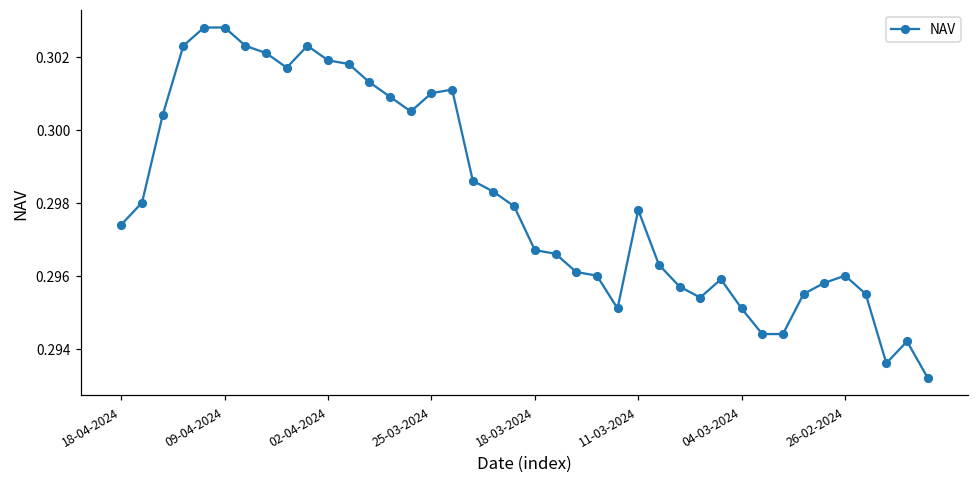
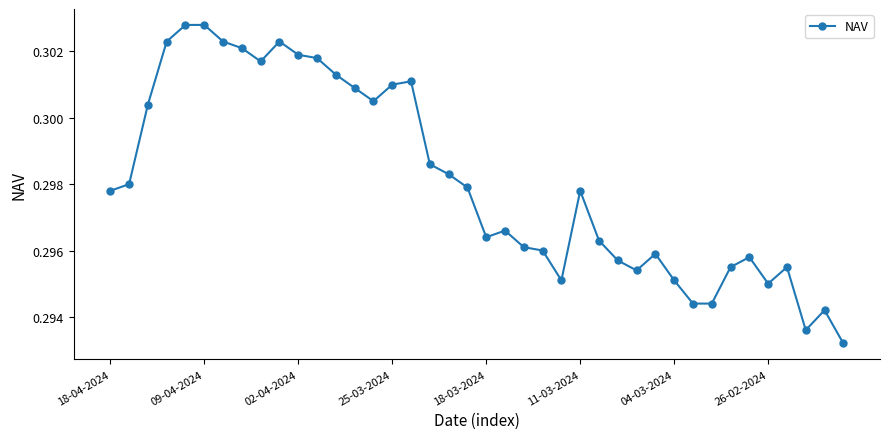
  {
-   "18-04-2024": 0.2974,
+   "18-04-2024": 0.2978,
    "09-04-2024": 0.3028,
    "02-04-2024": 0.3019,
    "25-03-2024": 0.3010,
-   "18-03-2024": 0.2967,
+   "18-03-2024": 0.2964,
    "11-03-2024": 0.2978,
    "04-03-2024": 0.2951,
-   "26-02-2024": 0.296
+   "26-02-2024": 0.295
  }
